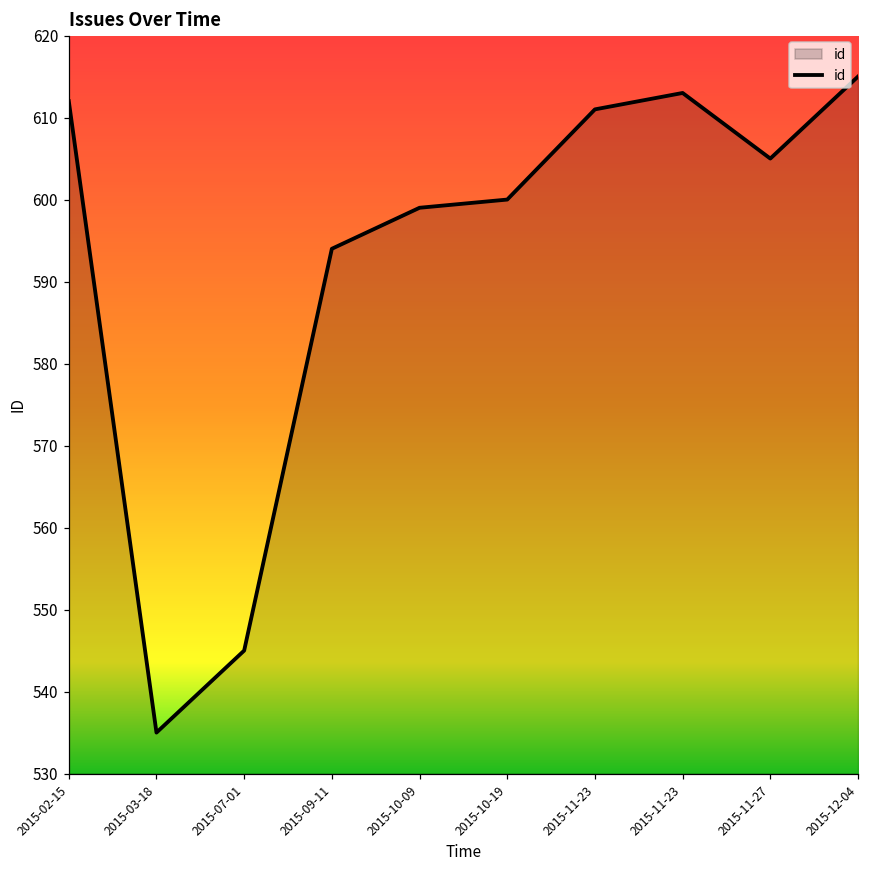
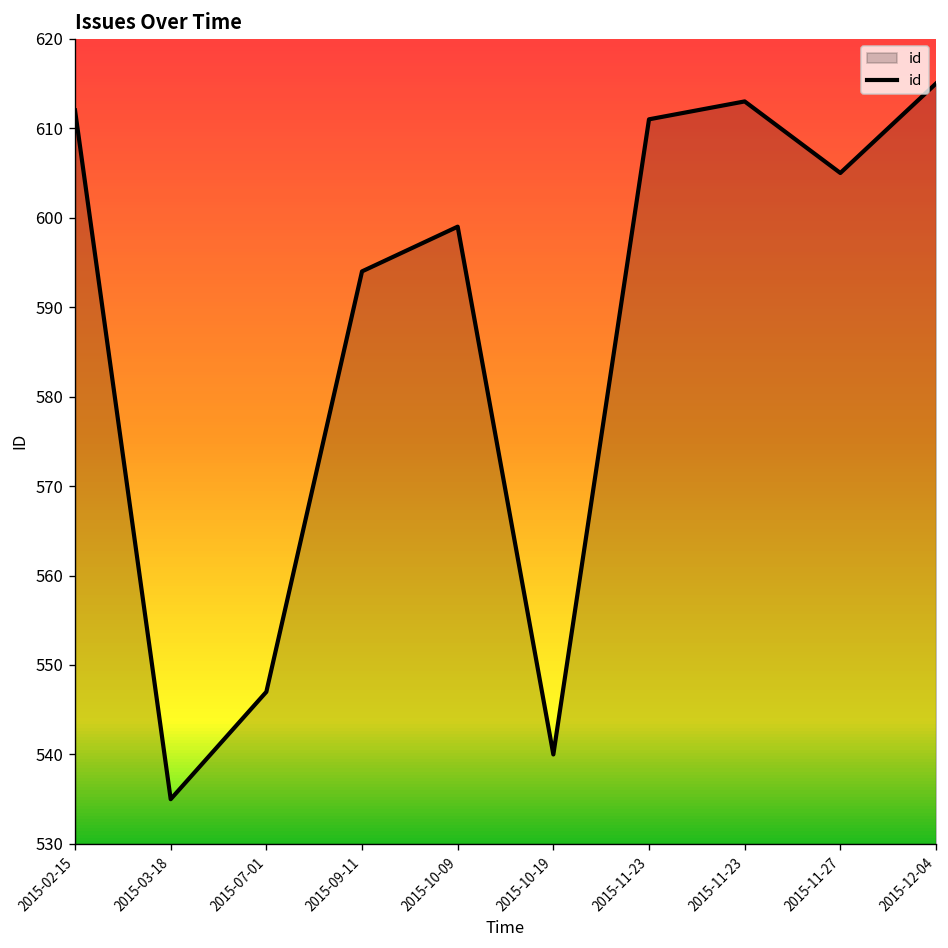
  {
    "2015-02-15": 612,
    "2015-03-18": 535,
-   "2015-07-01": 545,
+   "2015-07-01": 547,
    "2015-09-11": 594,
    "2015-10-09": 599,
-   "2015-10-19": 600,
+   "2015-10-19": 540,
    "2015-11-27": 605,
    "2015-12-04": 615
  }
